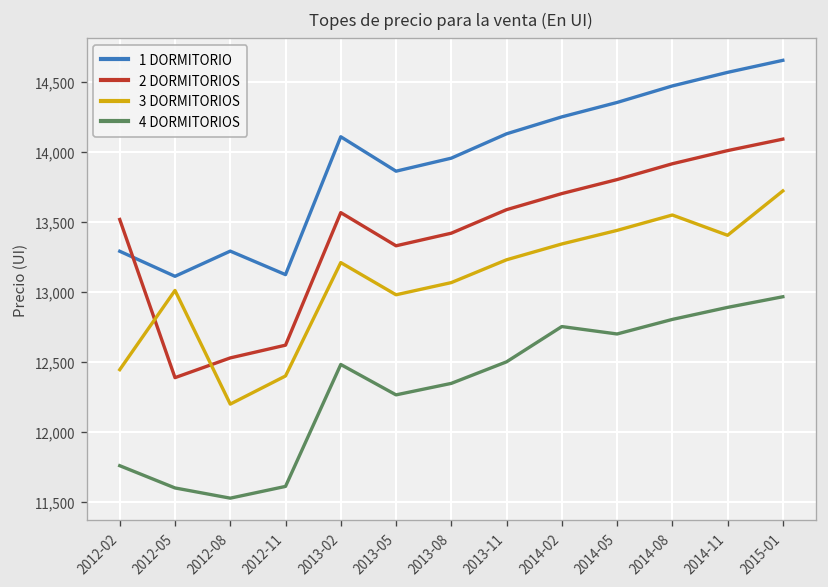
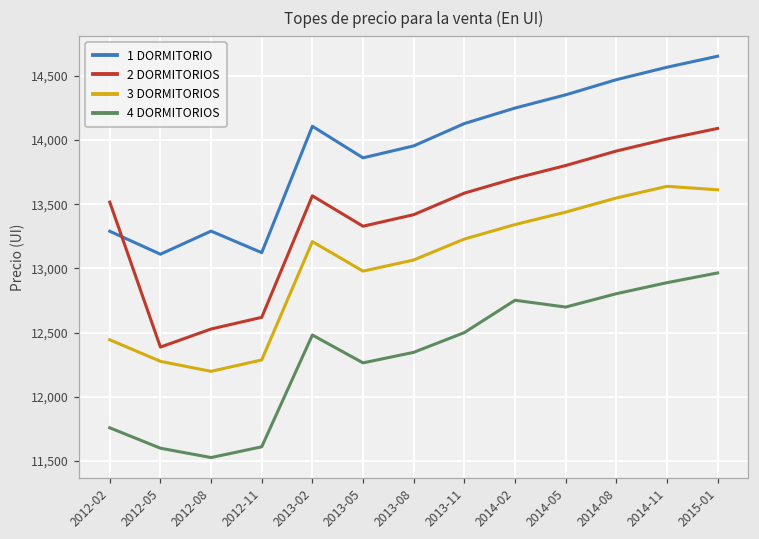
  {
    "1 DORMITORIO": {
      "2012-02": "13,290",
      "2012-05": "13,110",
      "2012-08": "13,290",
      "2012-11": "13,120",
      "2013-02": "14,110",
      "2013-05": "13,860",
      "2013-08": "13,960",
      "2013-11": "14,130",
      "2014-02": "14,250",
      "2014-05": "14,350",
      "2014-08": "14,470",
      "2014-11": "14,570",
      "2015-01": "14,650"
    },
    "2 DORMITORIOS": {
      "2012-02": "13,520",
      "2012-05": "12,390",
      "2012-08": "12,530",
      "2012-11": "12,620",
      "2013-02": "13,570",
      "2013-05": "13,330",
      "2013-08": "13,420",
      "2013-11": "13,590",
      "2014-02": "13,700",
      "2014-05": "13,800",
      "2014-08": "13,920",
      "2014-11": "14,010",
      "2015-01": "14,090"
    },
    "3 DORMITORIOS": {
      "2012-02": "12,440",
-     "2012-05": "13,010",
+     "2012-05": "12,280",
      "2012-08": "12,200",
-     "2012-11": "12,400",
+     "2012-11": "12,290",
      "2013-02": "13,210",
      "2013-05": "12,980",
      "2013-08": "13,070",
      "2013-11": "13,230",
      "2014-02": "13,340",
      "2014-05": "13,440",
      "2014-08": "13,550",
-     "2014-11": "13,400",
-     "2015-01": "13,720"
+     "2014-11": "13,640",
+     "2015-01": "13,610"
    },
    "4 DORMITORIOS": {
      "2012-02": "11,760",
      "2012-05": "11,600",
      "2012-08": "11,530",
      "2012-11": "11,610",
      "2013-02": "12,480",
      "2013-05": "12,260",
      "2013-08": "12,350",
      "2013-11": "12,500",
      "2014-02": "12,750",
      "2014-05": "12,700",
      "2014-08": "12,800",
      "2014-11": "12,890",
      "2015-01": "12,970"
    }
  }
